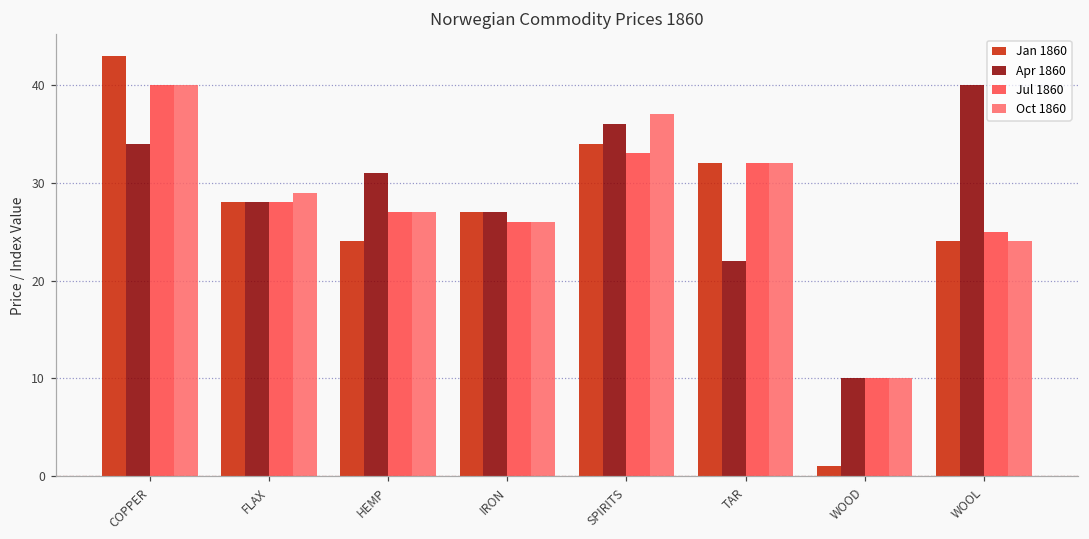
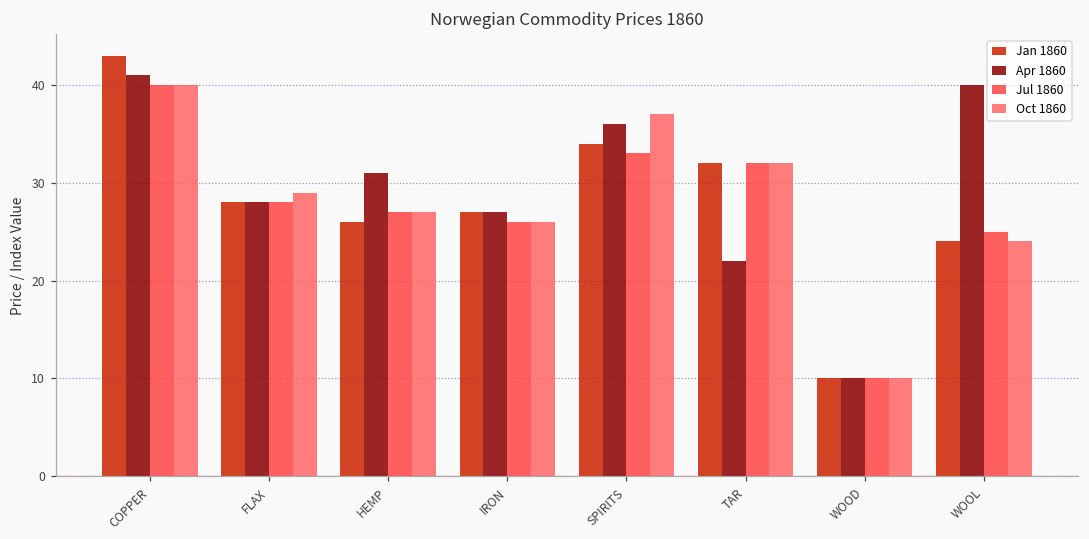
  {
    "Jan 1860": {
      "COPPER": 43,
      "FLAX": 28,
-     "HEMP": 24,
+     "HEMP": 26,
      "IRON": 27,
      "SPIRITS": 34,
      "TAR": 32,
-     "WOOD": 1,
+     "WOOD": 10,
      "WOOL": 24
    },
    "Apr 1860": {
-     "COPPER": 34,
+     "COPPER": 41,
      "FLAX": 28,
      "HEMP": 31,
      "IRON": 27,
      "SPIRITS": 36,
      "TAR": 22,
      "WOOD": 10,
      "WOOL": 40
    }
  }
